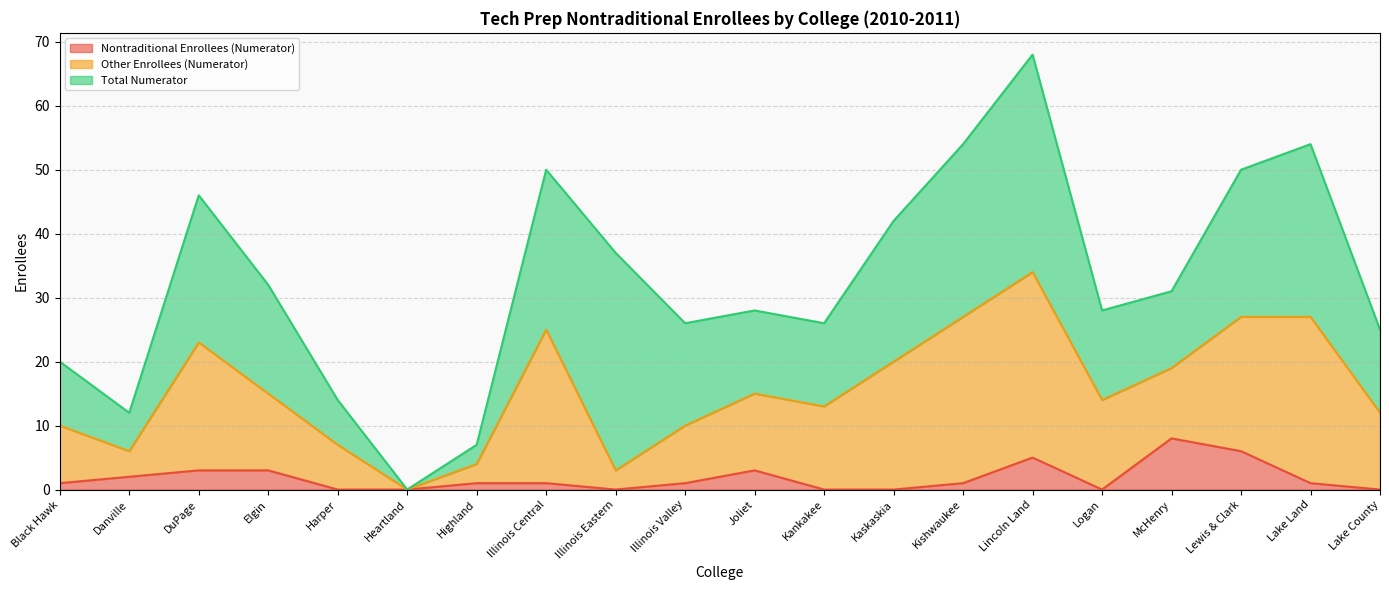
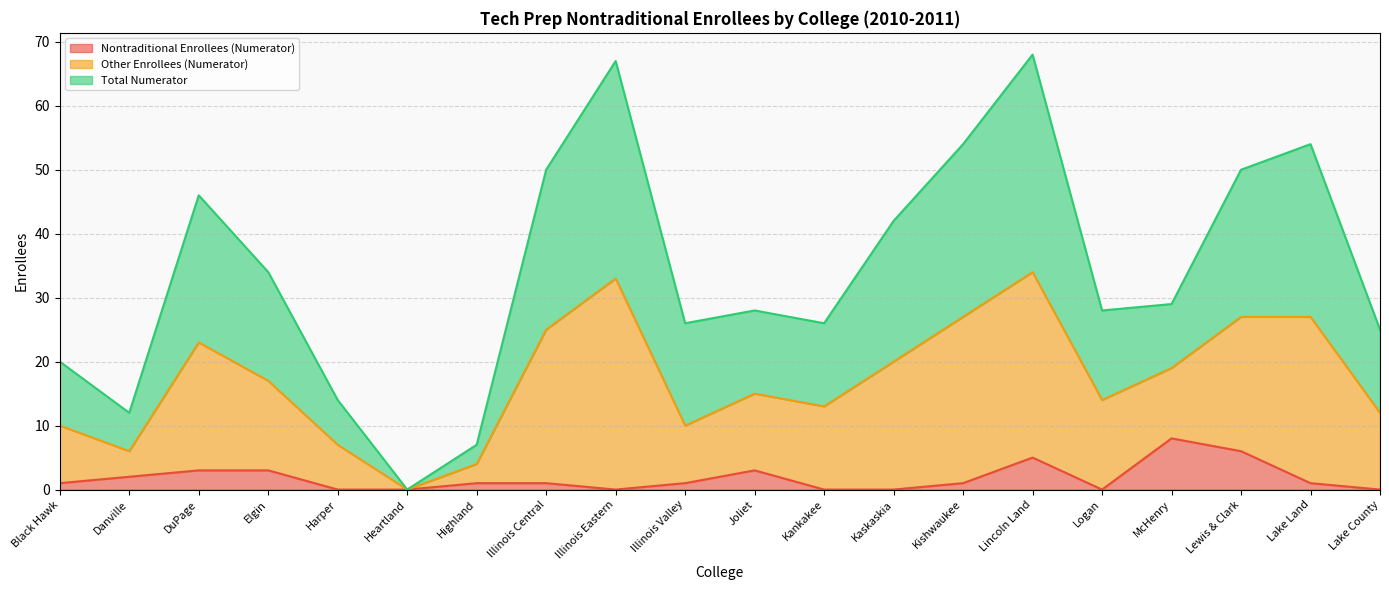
  {
    "Nontraditional Enrollees (Numerator)": {
      "Black Hawk": 1,
      "Danville": 2,
      "DuPage": 3,
      "Elgin": 3,
      "Harper": 0,
      "Highland": 1,
      "Illinois Central": 1,
      "Illinois Eastern": 0,
      "Illinois Valley": 1,
      "Joliet": 3,
      "Kankakee": 0,
      "Kaskaskia": 0,
      "Kishwaukee": 1,
      "Lincoln Land": 5,
      "Logan": 0,
      "McHenry": 8,
      "Lewis & Clark": 6,
      "Lake Land": 1,
      "Lake County": 0
    },
    "Other Enrollees (Numerator)": {
      "Black Hawk": 9,
      "Danville": 4,
      "DuPage": 20,
-     "Elgin": 12,
+     "Elgin": 14,
      "Harper": 7,
      "Highland": 3,
      "Illinois Central": 24,
-     "Illinois Eastern": 3,
+     "Illinois Eastern": 33,
      "Illinois Valley": 9,
      "Joliet": 12,
      "Kankakee": 13,
      "Kaskaskia": 20,
      "Kishwaukee": 26,
      "Lincoln Land": 29,
      "Logan": 14,
      "McHenry": 11,
      "Lewis & Clark": 21,
      "Lake Land": 26,
      "Lake County": 12
    },
    "Total Numerator": {
      "Black Hawk": 10,
      "Danville": 6,
      "DuPage": 23,
      "Elgin": 17,
      "Harper": 7,
      "Highland": 3,
      "Illinois Central": 25,
      "Illinois Eastern": 34,
      "Illinois Valley": 16,
      "Joliet": 13,
      "Kankakee": 13,
      "Kaskaskia": 22,
      "Kishwaukee": 27,
      "Lincoln Land": 34,
      "Logan": 14,
-     "McHenry": 12,
+     "McHenry": 10,
      "Lewis & Clark": 23,
      "Lake Land": 27,
      "Lake County": 13
    }
  }
